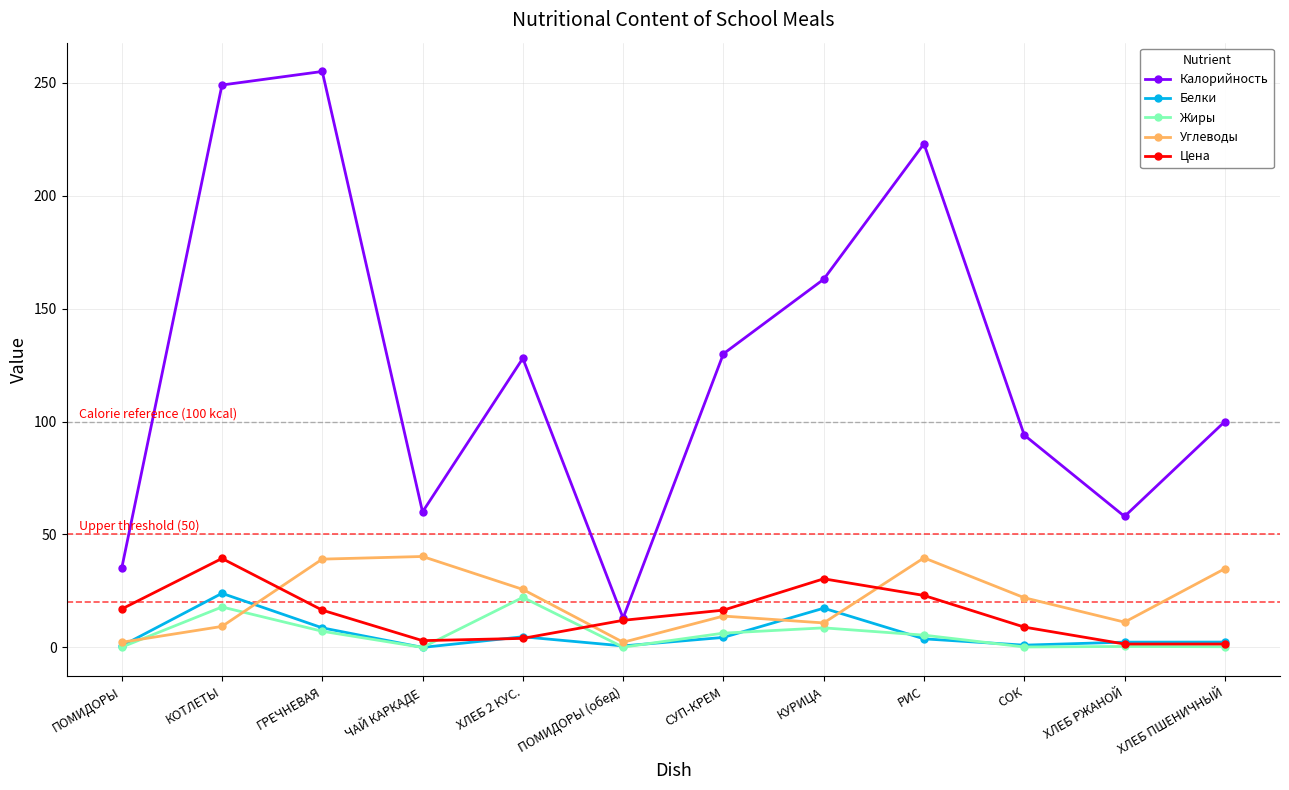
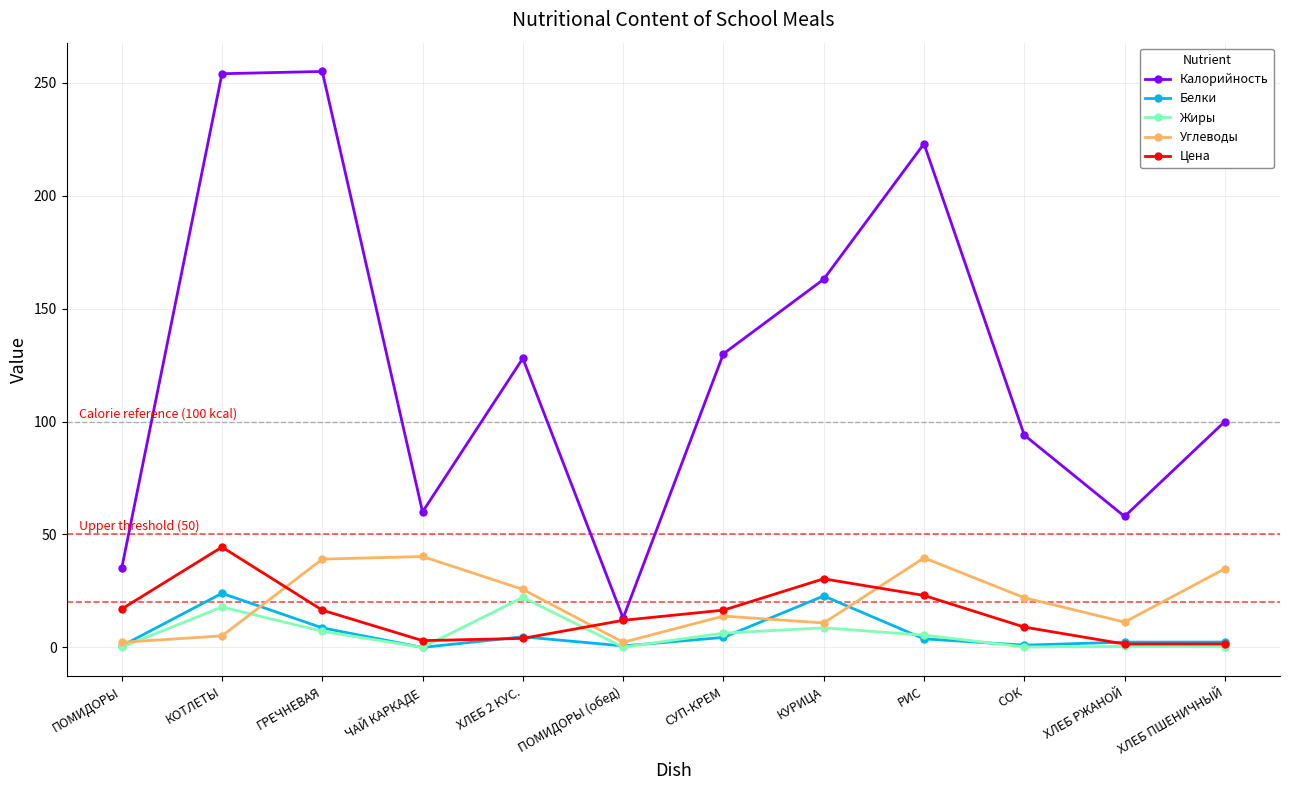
  {
    "Калорийность": {
      "ПОМИДОРЫ": 35,
-     "КОТЛЕТЫ": 249,
+     "КОТЛЕТЫ": 254,
      "ГРЕЧНЕВАЯ": 255,
      "ЧАЙ КАРКАДЕ": 60,
      "ХЛЕБ 2 КУС.": 128,
      "СУП-КРЕМ": 130,
      "КУРИЦА": 163,
      "РИС": 223,
      "СОК": 94,
      "ХЛЕБ РЖАНОЙ": 58,
      "ХЛЕБ ПШЕНИЧНЫЙ": 100
    },
    "Белки": {
      "КОТЛЕТЫ": 24,
      "ГРЕЧНЕВАЯ": 9,
      "СУП-КРЕМ": 4,
-     "КУРИЦА": 17,
+     "КУРИЦА": 23,
      "РИС": 4
    },
    "Жиры": {
      "КОТЛЕТЫ": 18,
      "ГРЕЧНЕВАЯ": 7,
      "ХЛЕБ 2 КУС.": 22,
      "СУП-КРЕМ": 6,
      "КУРИЦА": 9,
      "РИС": 5,
      "ХЛЕБ ПШЕНИЧНЫЙ": 0
    },
    "Углеводы": {
      "ПОМИДОРЫ": 2,
-     "КОТЛЕТЫ": 9,
+     "КОТЛЕТЫ": 5,
      "ГРЕЧНЕВАЯ": 39,
      "ЧАЙ КАРКАДЕ": 40,
      "ХЛЕБ 2 КУС.": 26,
      "ПОМИДОРЫ (обед)": 2,
      "СУП-КРЕМ": 14,
      "КУРИЦА": 11,
      "РИС": 40,
      "СОК": 22,
      "ХЛЕБ РЖАНОЙ": 11,
      "ХЛЕБ ПШЕНИЧНЫЙ": 35
    },
    "Цена": {
      "ПОМИДОРЫ": 17,
-     "КОТЛЕТЫ": 39,
+     "КОТЛЕТЫ": 44,
      "ГРЕЧНЕВАЯ": 17,
      "ЧАЙ КАРКАДЕ": 3,
      "СУП-КРЕМ": 17,
      "КУРИЦА": 30,
      "РИС": 23,
      "СОК": 9
    }
  }
